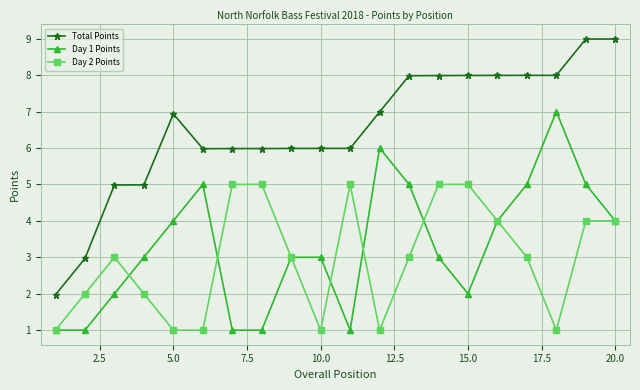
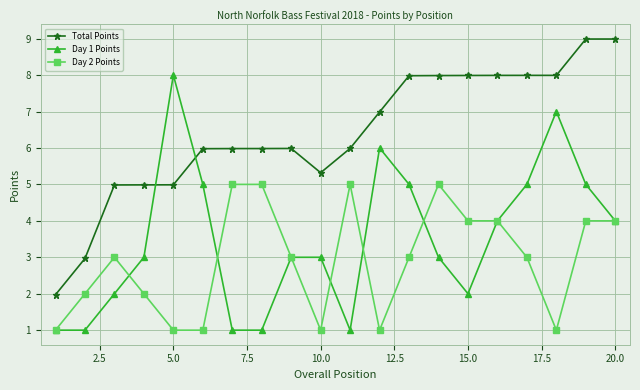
  {
    "Total Points": {
-     "5.0": 6.9,
-     "10.0": 6.0,
+     "5.0": 5.0,
+     "10.0": 5.3,
      "15.0": 8.0,
      "20.0": 9.0
    },
    "Day 1 Points": {
-     "5.0": 4,
+     "5.0": 8,
      "10.0": 3,
      "15.0": 2
    },
    "Day 2 Points": {
      "5.0": 1,
      "10.0": 1,
-     "15.0": 5
+     "15.0": 4
    }
  }
